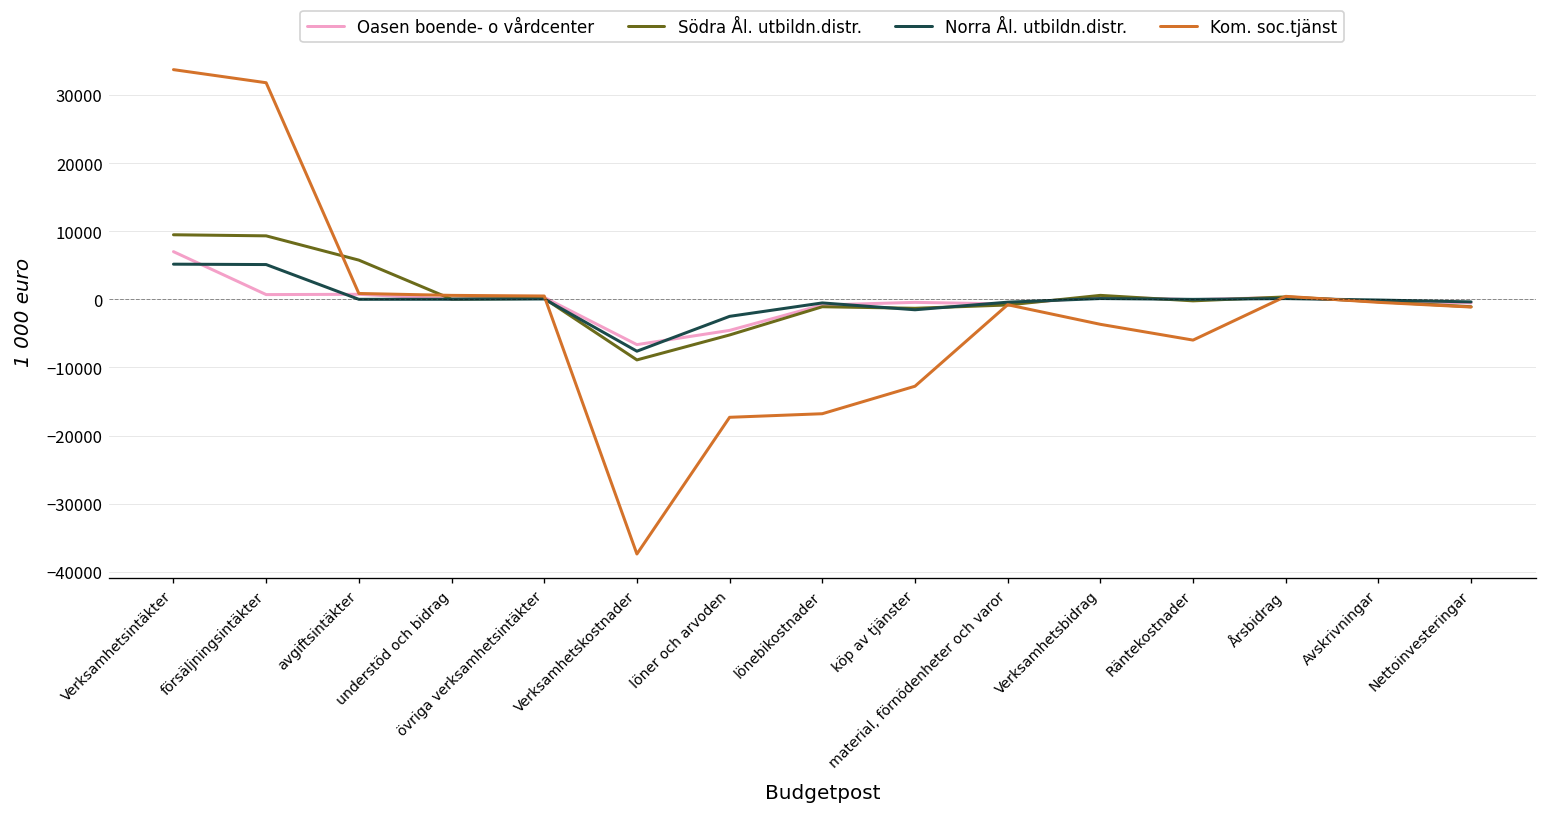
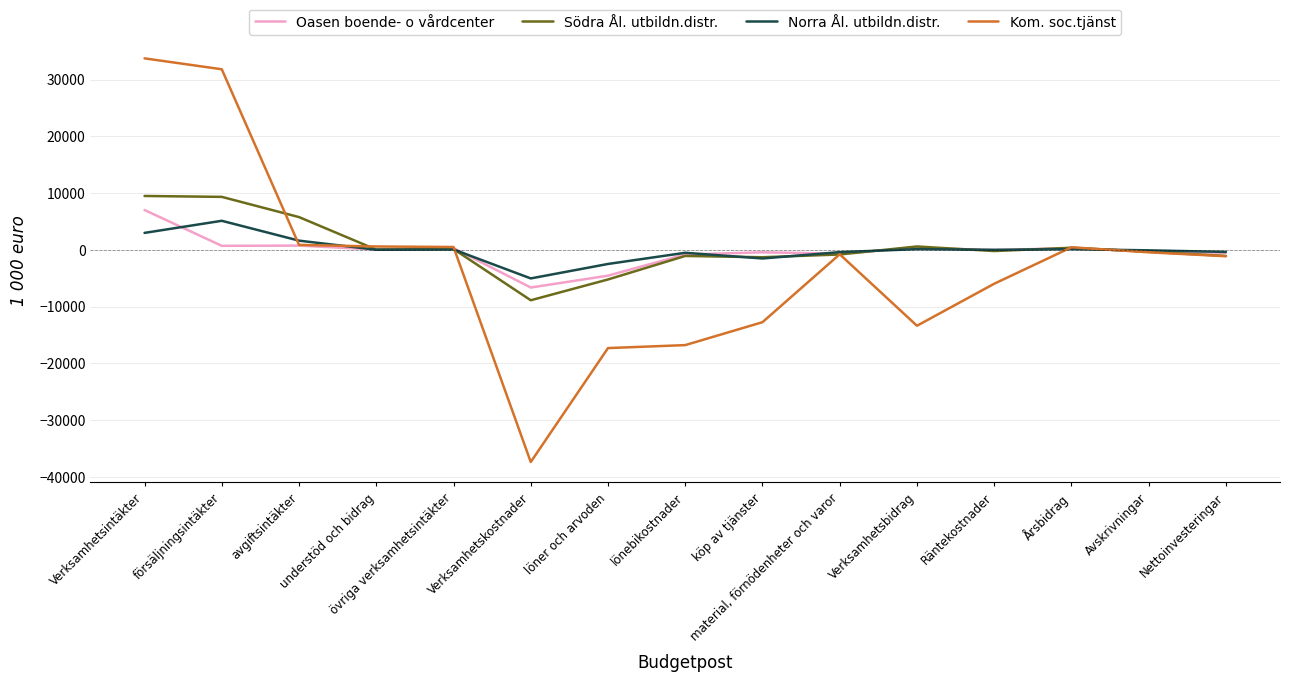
  {
    "Oasen boende- o vårdcenter": {
      "Verksamhetsintäkter": 7000,
      "försäljningsintäkter": 1000,
      "Verksamhetskostnader": -7000,
      "löner och arvoden": -5000,
      "köp av tjänster": 0
    },
    "Södra Ål. utbildn.distr.": {
      "Verksamhetsintäkter": 9000,
      "försäljningsintäkter": 9000,
      "avgiftsintäkter": 6000,
      "Verksamhetskostnader": -9000,
      "löner och arvoden": -5000
    },
    "Norra Ål. utbildn.distr.": {
-     "Verksamhetsintäkter": 5000,
+     "Verksamhetsintäkter": 3000,
      "försäljningsintäkter": 5000,
-     "avgiftsintäkter": 0,
-     "Verksamhetskostnader": -8000,
+     "avgiftsintäkter": 2000,
+     "Verksamhetskostnader": -5000,
      "löner och arvoden": -3000
    },
    "Kom. soc.tjänst": {
      "Verksamhetsintäkter": 34000,
      "försäljningsintäkter": 32000,
      "understöd och bidrag": 1000,
      "Verksamhetskostnader": -37000,
      "löner och arvoden": -17000,
      "lönebikostnader": -17000,
      "köp av tjänster": -13000,
-     "Verksamhetsbidrag": -4000,
+     "Verksamhetsbidrag": -13000,
      "Räntekostnader": -6000
    }
  }
